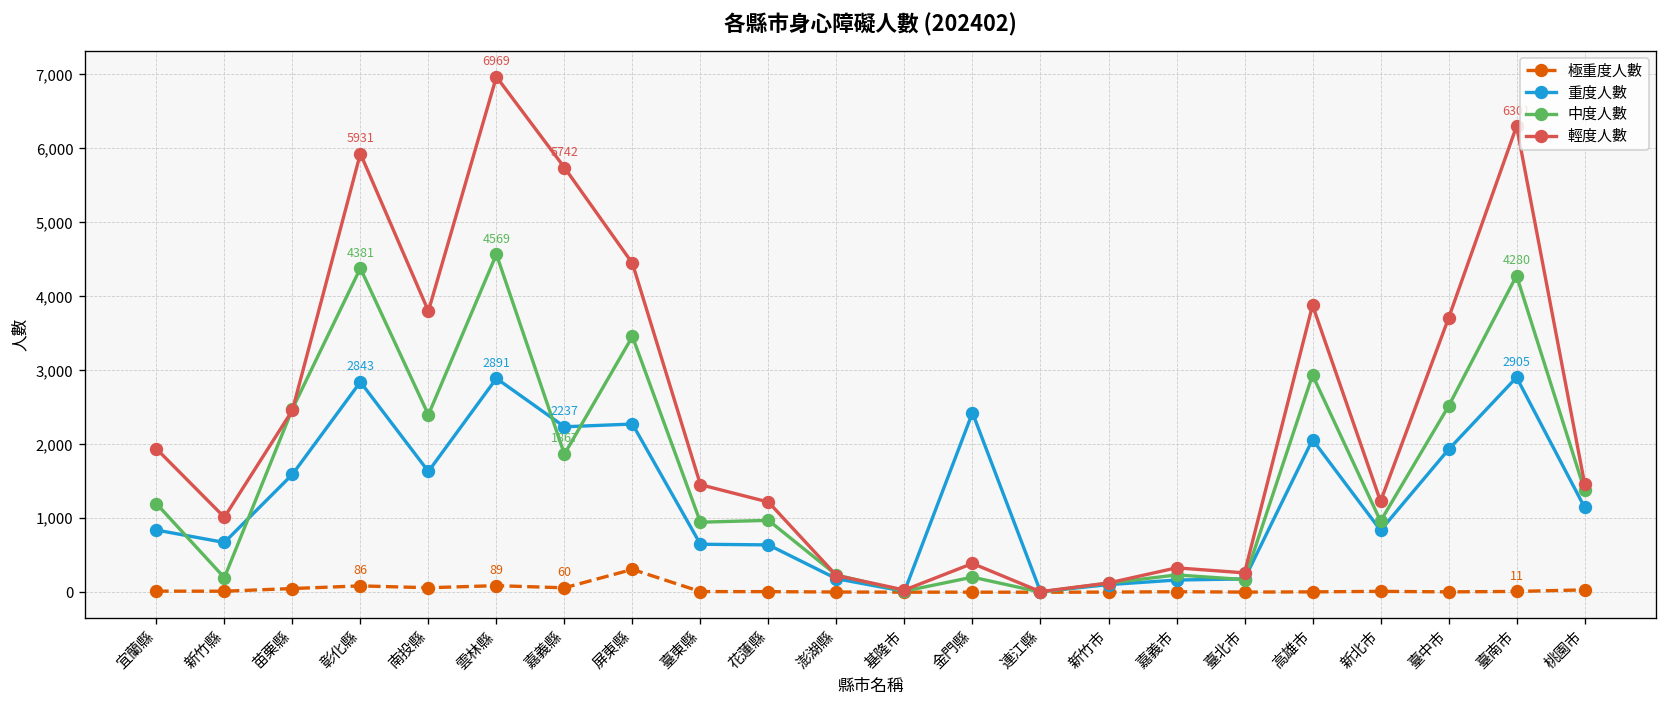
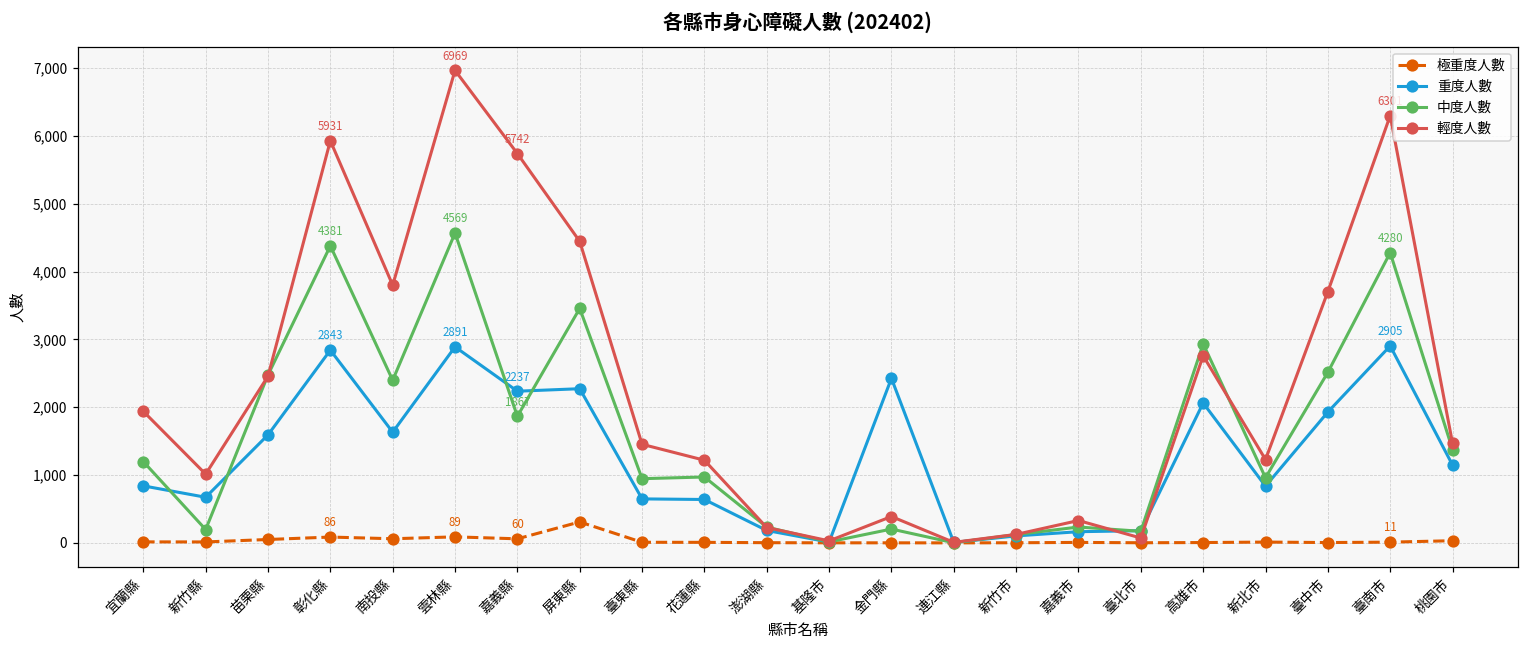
  {
    "極重度人數": {
      "彰化縣": "86",
      "雲林縣": "89",
      "嘉義縣": "60",
      "臺南市": "11"
    },
    "重度人數": {
      "彰化縣": "2843",
      "雲林縣": "2891",
      "嘉義縣": "2237",
      "臺南市": "2905"
    },
    "中度人數": {
      "彰化縣": "4381",
      "雲林縣": "4569",
      "嘉義縣": "1867",
      "臺南市": "4280"
    },
    "輕度人數": {
      "宜蘭縣": "1,900",
      "新竹縣": "1,000",
      "南投縣": "3,800",
      "屏東縣": "4,400",
      "臺東縣": "1,500",
      "花蓮縣": "1,200",
      "金門縣": "400",
      "嘉義市": "300",
-     "臺北市": "300",
-     "高雄市": "3,900",
+     "臺北市": "100",
+     "高雄市": "2,800",
      "新北市": "1,200",
      "臺中市": "3,700",
      "桃園市": "1,500"
    }
  }
